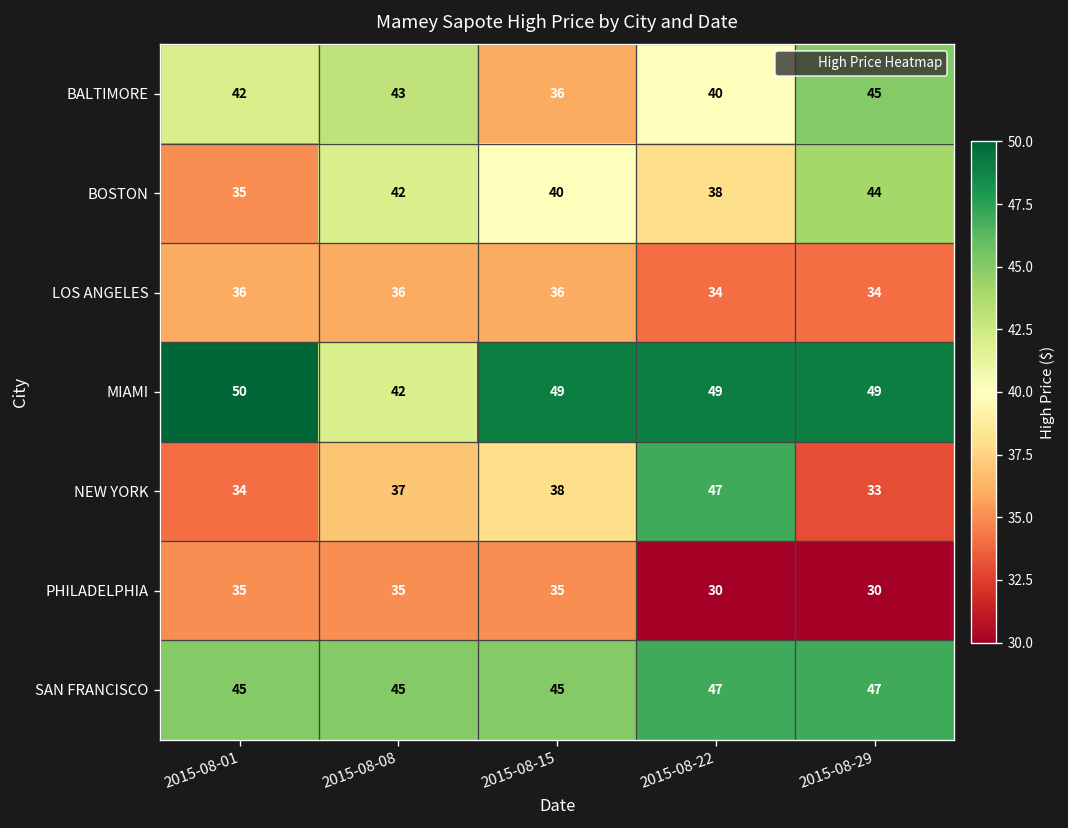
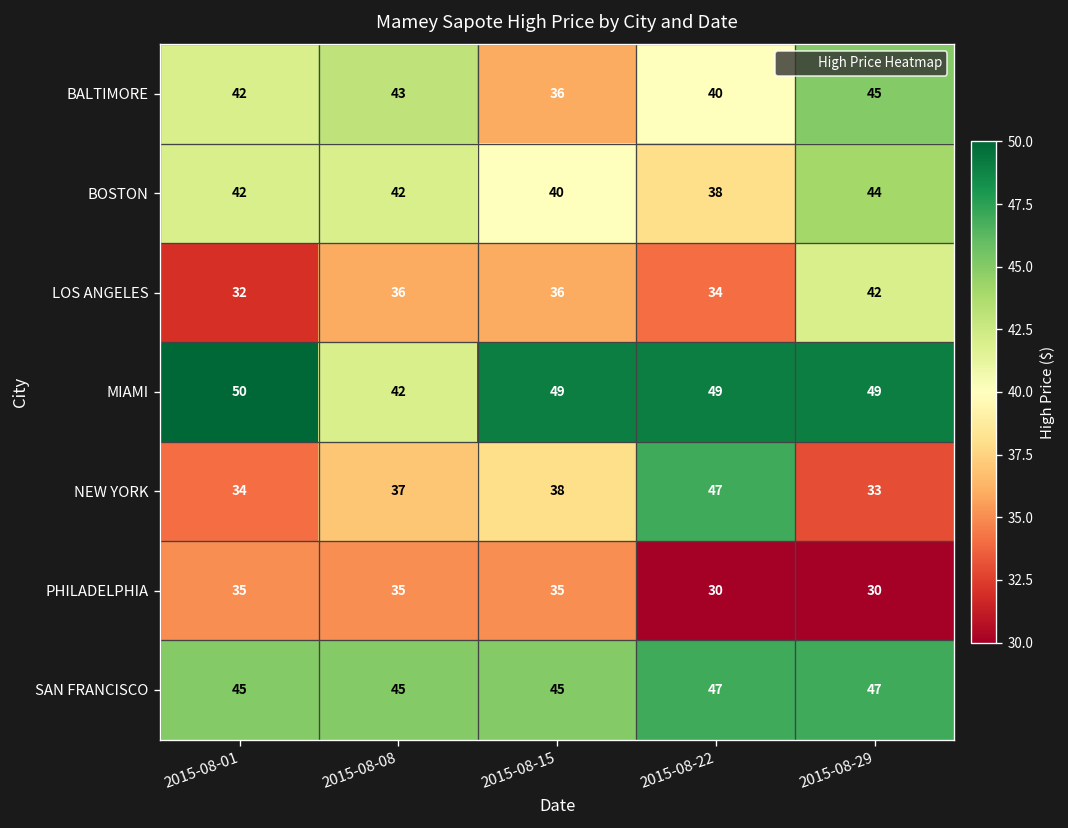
  {
    "BALTIMORE": {
      "2015-08-01": 42,
      "2015-08-08": 43,
      "2015-08-15": 36,
      "2015-08-22": 40,
      "2015-08-29": 45
    },
    "BOSTON": {
-     "2015-08-01": 35,
+     "2015-08-01": 42,
      "2015-08-08": 42,
      "2015-08-15": 40,
      "2015-08-22": 38,
      "2015-08-29": 44
    },
    "LOS ANGELES": {
-     "2015-08-01": 36,
+     "2015-08-01": 32,
      "2015-08-08": 36,
      "2015-08-15": 36,
      "2015-08-22": 34,
-     "2015-08-29": 34
+     "2015-08-29": 42
    },
    "MIAMI": {
      "2015-08-01": 50,
      "2015-08-08": 42,
      "2015-08-15": 49,
      "2015-08-22": 49,
      "2015-08-29": 49
    },
    "NEW YORK": {
      "2015-08-01": 34,
      "2015-08-08": 37,
      "2015-08-15": 38,
      "2015-08-22": 47,
      "2015-08-29": 33
    },
    "PHILADELPHIA": {
      "2015-08-01": 35,
      "2015-08-08": 35,
      "2015-08-15": 35,
      "2015-08-22": 30,
      "2015-08-29": 30
    },
    "SAN FRANCISCO": {
      "2015-08-01": 45,
      "2015-08-08": 45,
      "2015-08-15": 45,
      "2015-08-22": 47,
      "2015-08-29": 47
    }
  }
